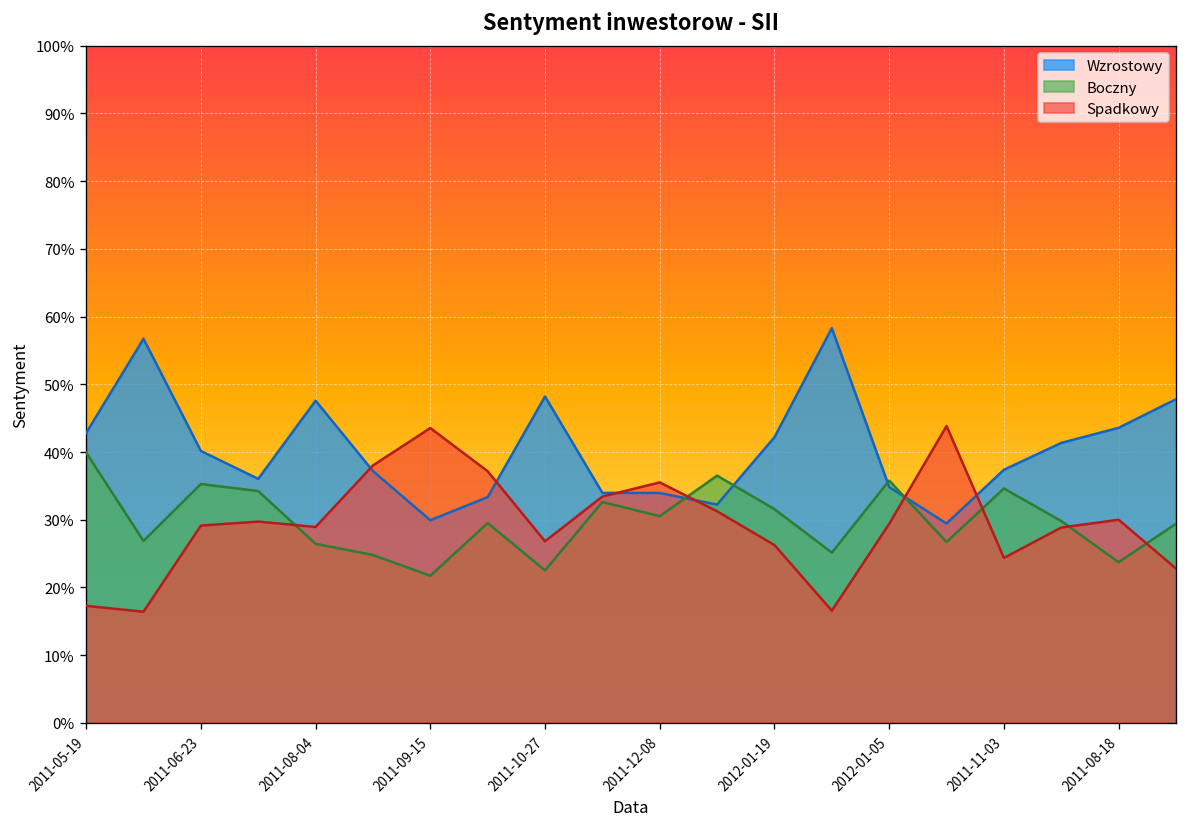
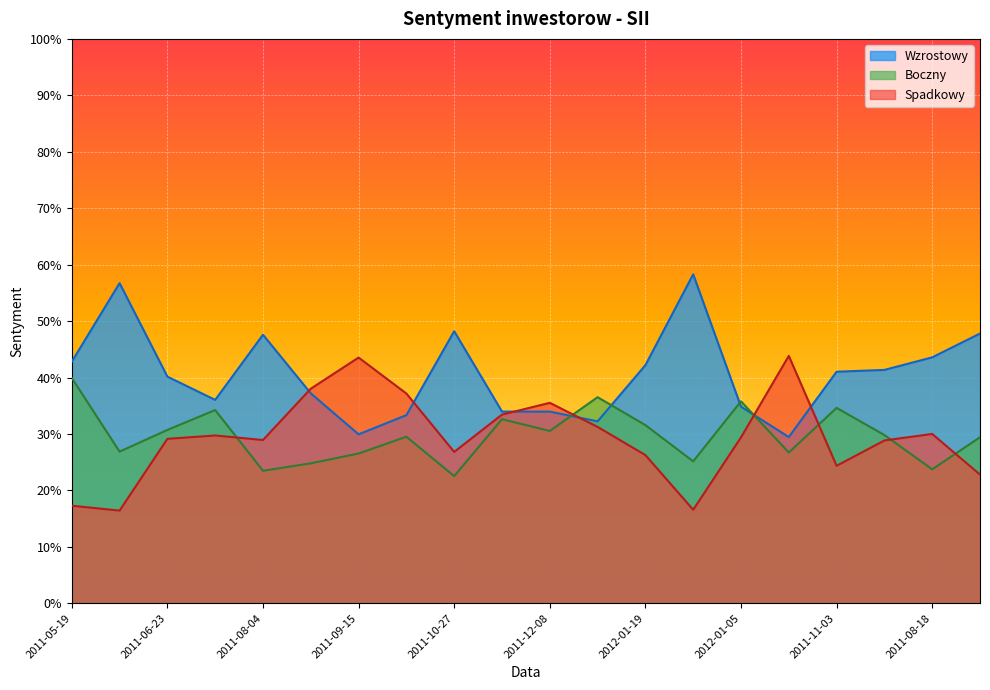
  {
    "Wzrostowy": {
      "2011-05-19": "43%",
      "2011-06-23": "40%",
      "2011-08-04": "48%",
      "2011-09-15": "30%",
      "2011-10-27": "48%",
      "2011-12-08": "34%",
      "2012-01-19": "42%",
      "2012-01-05": "35%",
-     "2011-11-03": "37%",
+     "2011-11-03": "41%",
      "2011-08-18": "44%"
    },
    "Boczny": {
      "2011-05-19": "40%",
-     "2011-06-23": "35%",
-     "2011-08-04": "26%",
-     "2011-09-15": "22%",
+     "2011-06-23": "31%",
+     "2011-08-04": "23%",
+     "2011-09-15": "27%",
      "2011-10-27": "23%",
      "2011-12-08": "31%",
      "2012-01-19": "32%",
      "2012-01-05": "36%",
      "2011-11-03": "35%",
      "2011-08-18": "24%"
    },
    "Spadkowy": {
      "2011-05-19": "17%",
      "2011-06-23": "29%",
      "2011-08-04": "29%",
      "2011-09-15": "44%",
      "2011-10-27": "27%",
      "2011-12-08": "36%",
      "2012-01-19": "26%",
      "2012-01-05": "29%",
      "2011-11-03": "24%",
      "2011-08-18": "30%"
    }
  }
